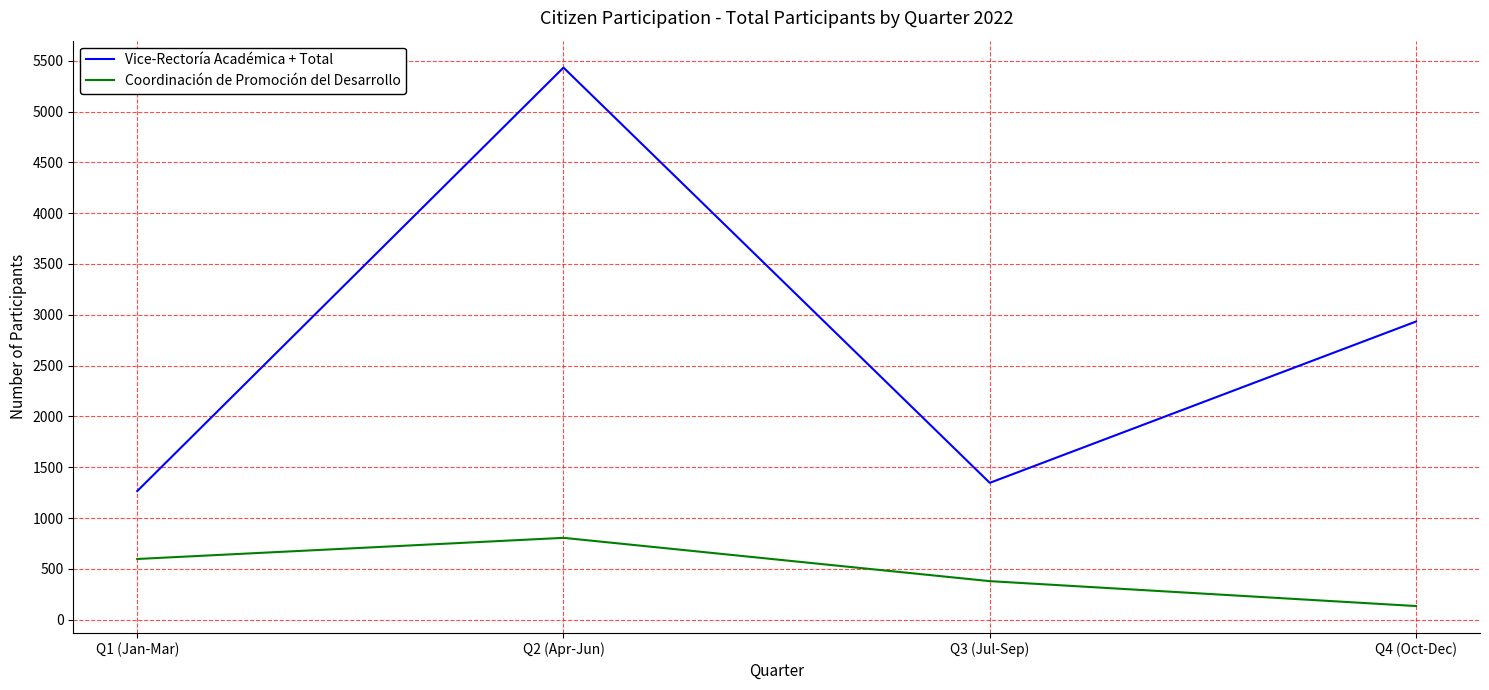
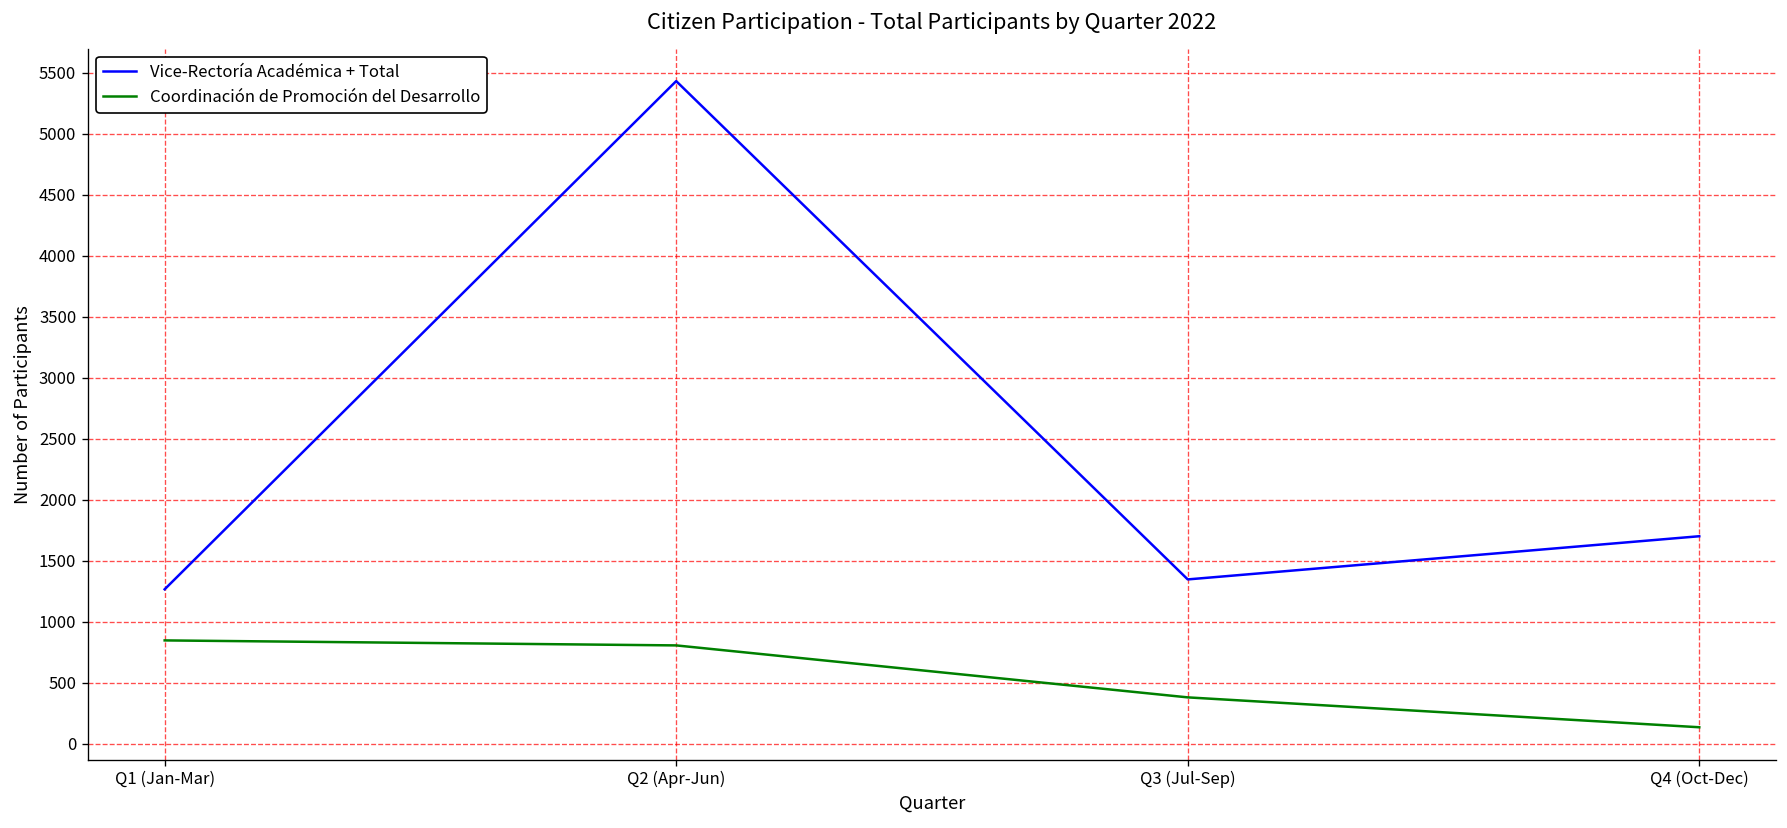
  {
    "Vice-Rectoría Académica + Total": {
      "Q1 (Jan-Mar)": 1270,
      "Q2 (Apr-Jun)": 5430,
      "Q3 (Jul-Sep)": 1350,
-     "Q4 (Oct-Dec)": 2930
+     "Q4 (Oct-Dec)": 1700
    },
    "Coordinación de Promoción del Desarrollo": {
-     "Q1 (Jan-Mar)": 600,
+     "Q1 (Jan-Mar)": 850,
      "Q2 (Apr-Jun)": 810,
      "Q3 (Jul-Sep)": 380,
      "Q4 (Oct-Dec)": 140
    }
  }
